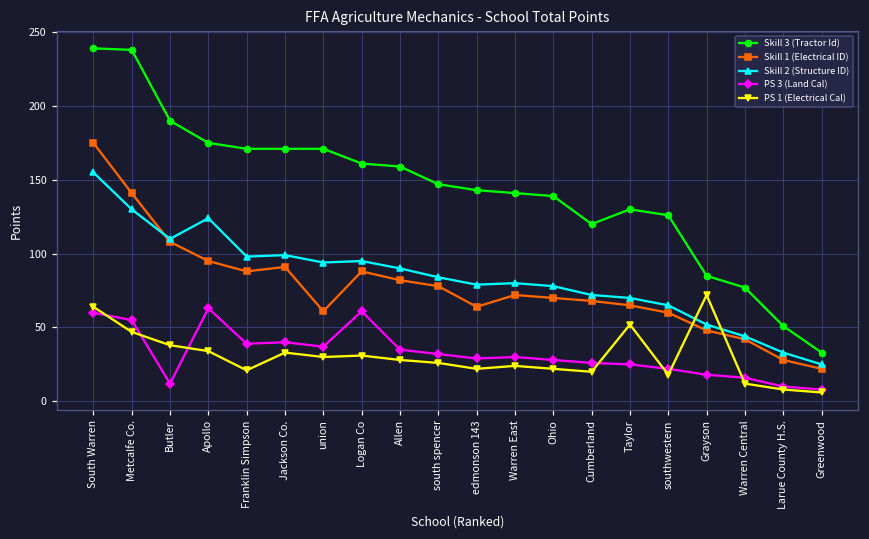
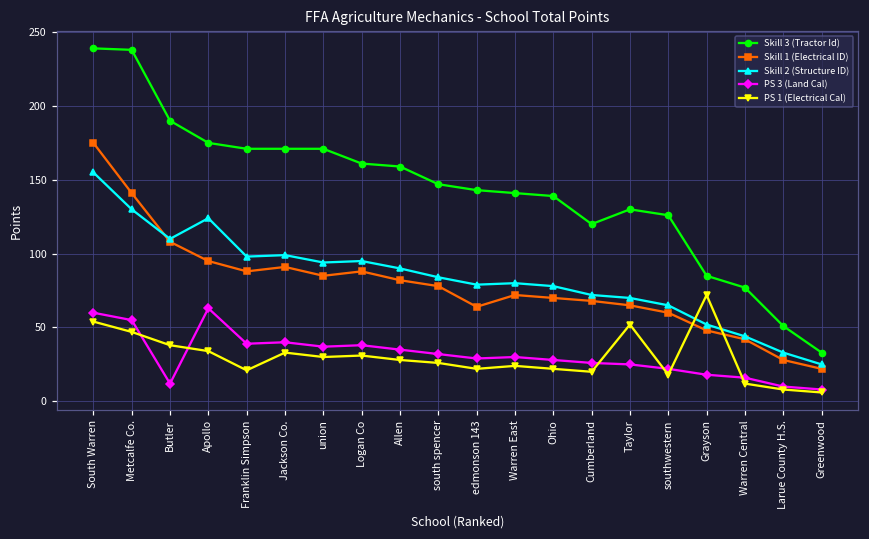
  {
    "Skill 3 (Tractor Id)": {
      "South Warren": 239,
      "Metcalfe Co.": 238,
      "Butler": 190,
      "Apollo": 175,
      "Franklin Simpson": 171,
      "Jackson Co.": 171,
      "union": 171,
      "Logan Co": 161,
      "Allen": 159,
      "south spencer": 147,
      "edmonson 143": 143,
      "Warren East": 141,
      "Ohio": 139,
      "Cumberland": 120,
      "Taylor": 130,
      "southwestern": 126,
      "Grayson": 85,
      "Warren Central": 77,
      "Larue County H.S.": 51,
      "Greenwood": 33
    },
    "Skill 1 (Electrical ID)": {
      "South Warren": 175,
      "Metcalfe Co.": 141,
      "Butler": 108,
      "Apollo": 95,
      "Franklin Simpson": 88,
      "Jackson Co.": 91,
-     "union": 61,
+     "union": 85,
      "Logan Co": 88,
      "Allen": 82,
      "south spencer": 78,
      "edmonson 143": 64,
      "Warren East": 72,
      "Ohio": 70,
      "Cumberland": 68,
      "Taylor": 65,
      "southwestern": 60,
      "Grayson": 48,
      "Warren Central": 42,
      "Larue County H.S.": 28,
      "Greenwood": 22
    },
    "Skill 2 (Structure ID)": {
      "South Warren": 155,
      "Metcalfe Co.": 130,
      "Butler": 110,
      "Apollo": 124,
      "Franklin Simpson": 98,
      "Jackson Co.": 99,
      "union": 94,
      "Logan Co": 95,
      "Allen": 90,
      "south spencer": 84,
      "edmonson 143": 79,
      "Warren East": 80,
      "Ohio": 78,
      "Cumberland": 72,
      "Taylor": 70,
      "southwestern": 65,
      "Grayson": 52,
      "Warren Central": 44,
      "Larue County H.S.": 33,
      "Greenwood": 25
    },
    "PS 3 (Land Cal)": {
      "South Warren": 60,
      "Metcalfe Co.": 55,
      "Butler": 12,
      "Apollo": 63,
      "Franklin Simpson": 39,
      "Jackson Co.": 40,
      "union": 37,
-     "Logan Co": 61,
+     "Logan Co": 38,
      "Allen": 35,
      "south spencer": 32,
      "edmonson 143": 29,
      "Warren East": 30,
      "Ohio": 28,
      "Cumberland": 26,
      "Taylor": 25,
      "southwestern": 22,
      "Grayson": 18,
      "Warren Central": 16,
      "Larue County H.S.": 10,
      "Greenwood": 8
    },
    "PS 1 (Electrical Cal)": {
-     "South Warren": 64,
+     "South Warren": 54,
      "Metcalfe Co.": 47,
      "Butler": 38,
      "Apollo": 34,
      "Franklin Simpson": 21,
      "Jackson Co.": 33,
      "union": 30,
      "Logan Co": 31,
      "Allen": 28,
      "south spencer": 26,
      "edmonson 143": 22,
      "Warren East": 24,
      "Ohio": 22,
      "Cumberland": 20,
      "Taylor": 52,
      "southwestern": 18,
      "Grayson": 72,
      "Warren Central": 12,
      "Larue County H.S.": 8,
      "Greenwood": 6
    }
  }
